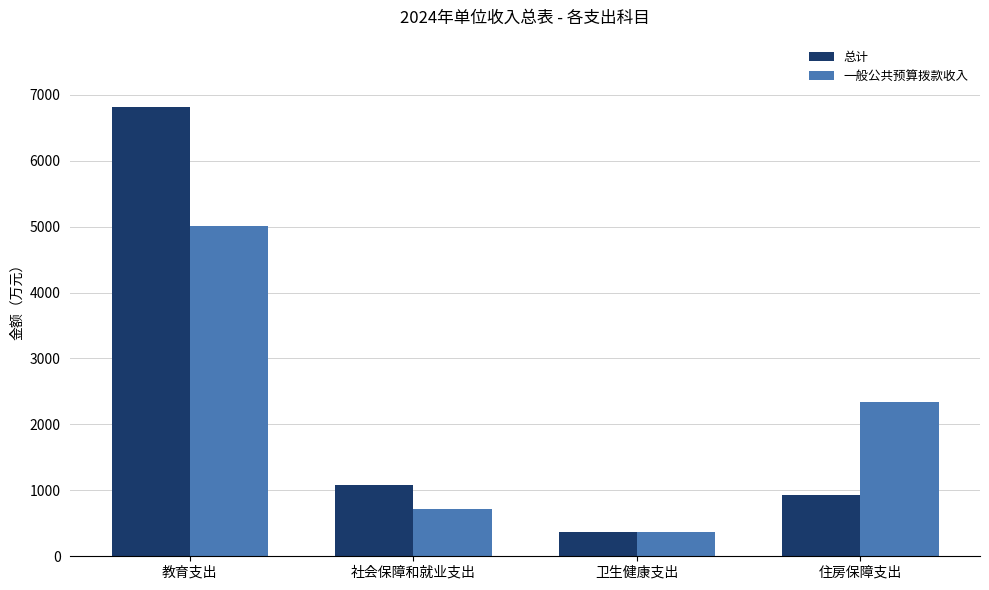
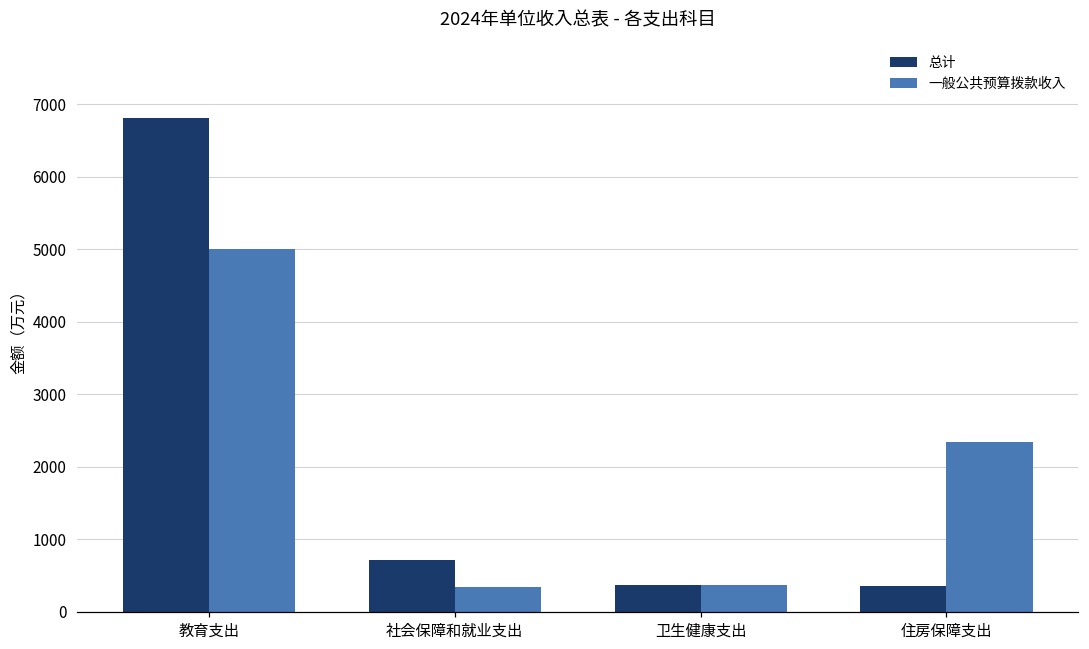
  {
    "总计": {
      "教育支出": 6800,
-     "社会保障和就业支出": 1100,
+     "社会保障和就业支出": 700,
      "卫生健康支出": 400,
-     "住房保障支出": 900
+     "住房保障支出": 400
    },
    "一般公共预算拨款收入": {
      "教育支出": 5000,
-     "社会保障和就业支出": 700,
+     "社会保障和就业支出": 300,
      "卫生健康支出": 400,
      "住房保障支出": 2300
    }
  }
